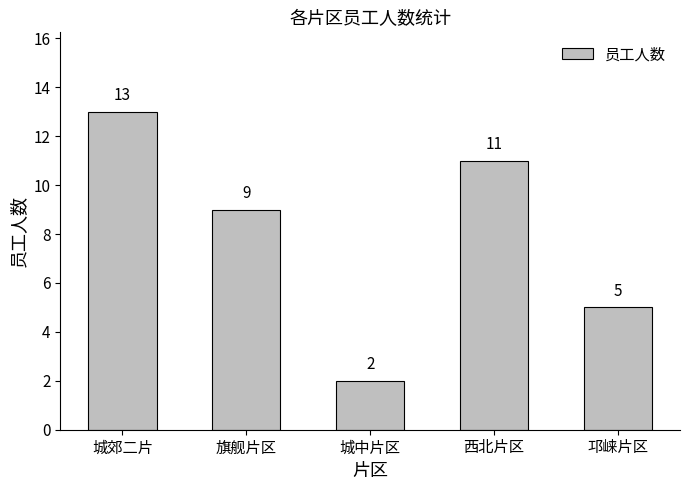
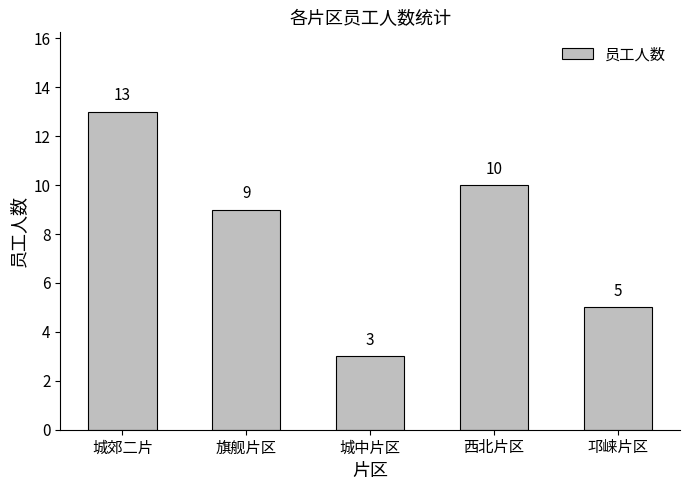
  {
    "城郊二片": 13,
    "旗舰片区": 9,
-   "城中片区": 2,
-   "西北片区": 11,
+   "城中片区": 3,
+   "西北片区": 10,
    "邛崃片区": 5
  }
